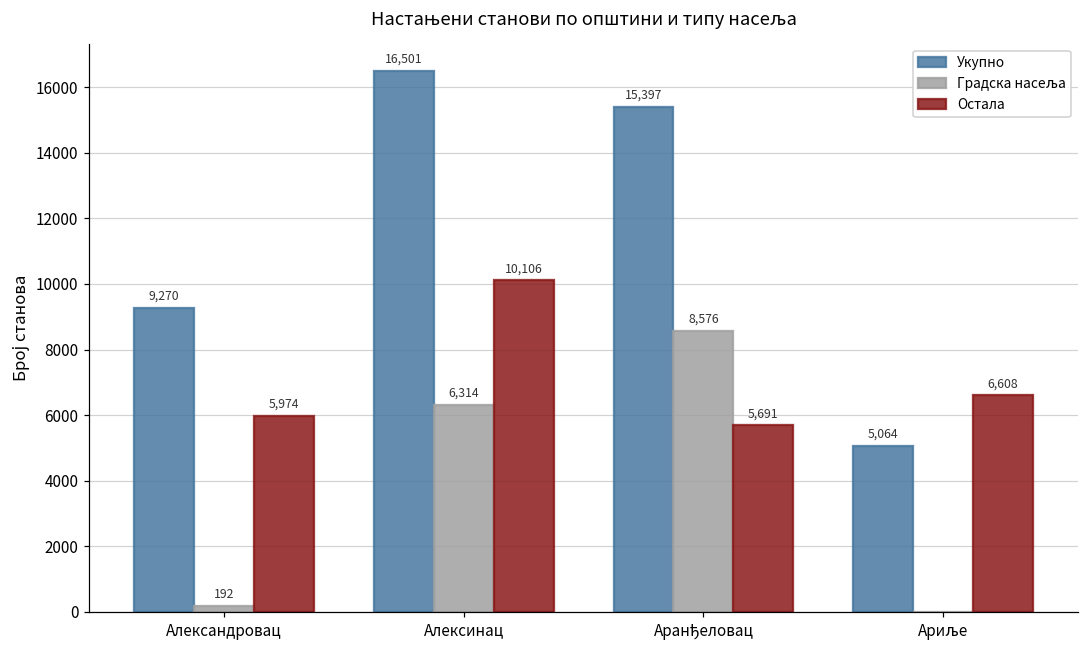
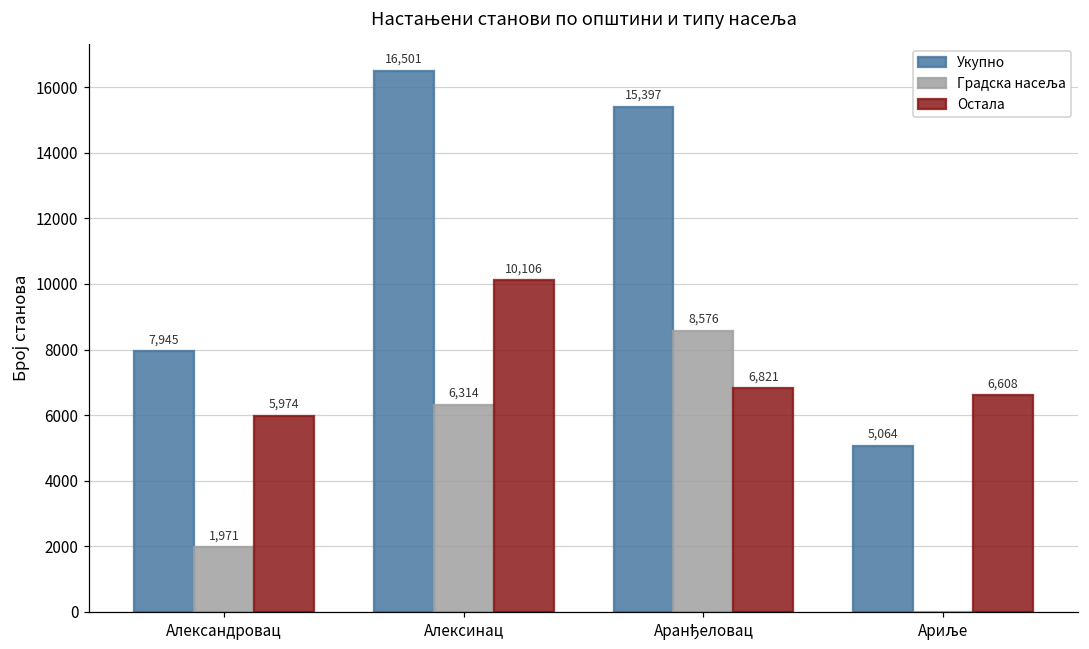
  {
    "Укупно": {
-     "Александровац": "9,270",
+     "Александровац": "7,945",
      "Алексинац": "16,501",
      "Аранђеловац": "15,397",
      "Ариље": "5,064"
    },
    "Градска насеља": {
-     "Александровац": "192",
+     "Александровац": "1,971",
      "Алексинац": "6,314",
      "Аранђеловац": "8,576"
    },
    "Остала": {
      "Александровац": "5,974",
      "Алексинац": "10,106",
-     "Аранђеловац": "5,691",
+     "Аранђеловац": "6,821",
      "Ариље": "6,608"
    }
  }
